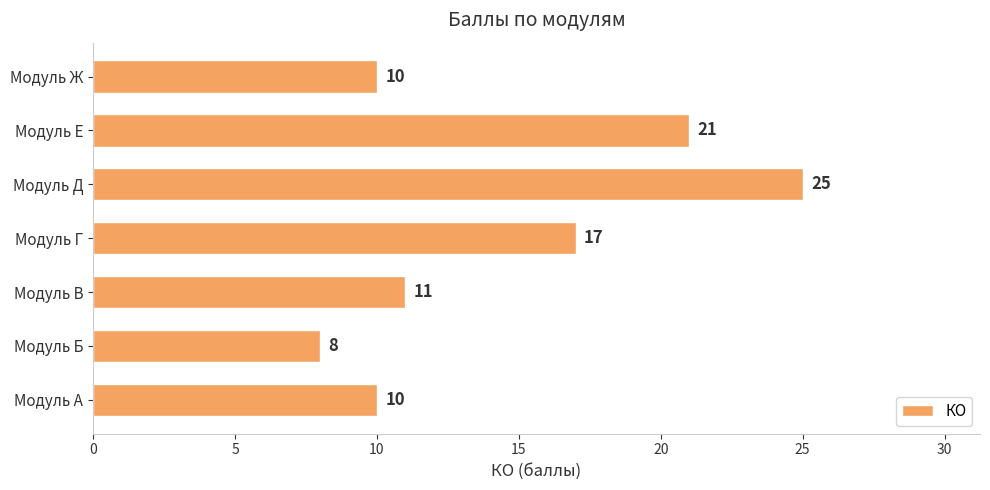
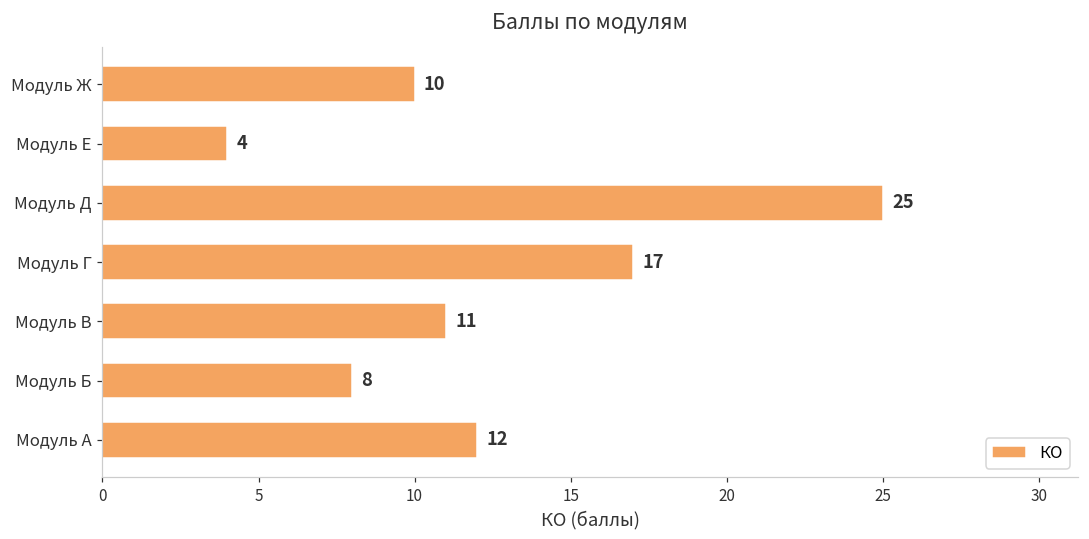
  {
    "Модуль Ж": 10,
-   "Модуль Е": 21,
+   "Модуль Е": 4,
    "Модуль Д": 25,
    "Модуль Г": 17,
    "Модуль В": 11,
    "Модуль Б": 8,
-   "Модуль А": 10
+   "Модуль А": 12
  }
